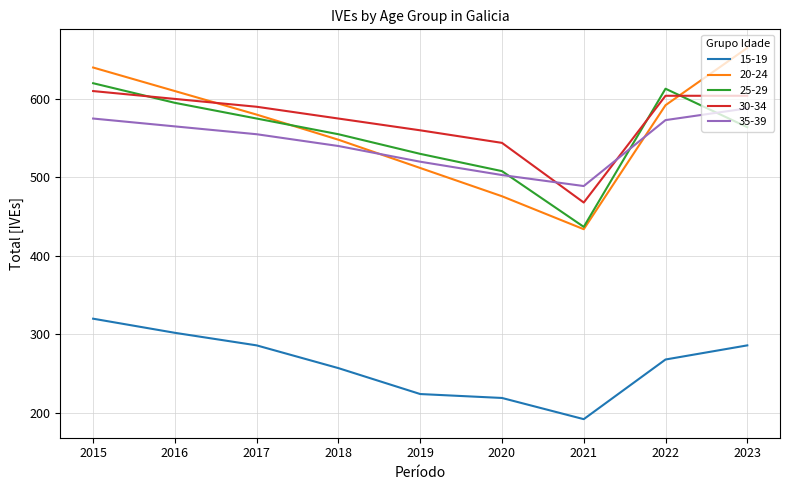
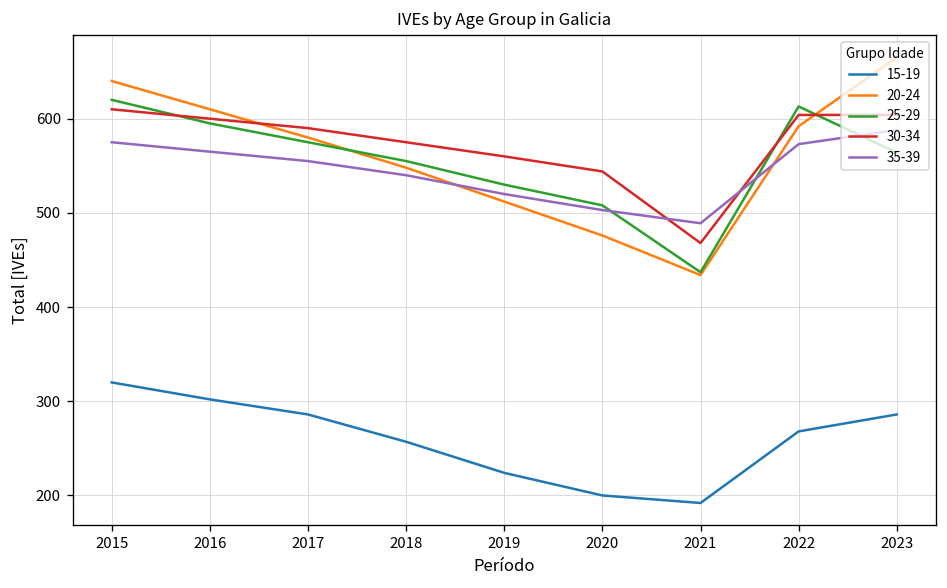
  {
    "15-19": {
      "2015": 320,
      "2016": 300,
      "2017": 290,
      "2018": 260,
      "2019": 220,
-     "2020": 220,
+     "2020": 200,
      "2021": 190,
      "2022": 270,
      "2023": 290
    },
    "20-24": {
      "2015": 640,
      "2016": 610,
      "2017": 580,
      "2018": 550,
      "2019": 510,
      "2020": 480,
      "2022": 590
    },
    "25-29": {
      "2015": 620,
      "2016": 600,
      "2017": 580,
      "2018": 560,
      "2019": 530,
      "2020": 510,
      "2022": 610
    },
    "30-34": {
      "2015": 610,
      "2016": 600,
      "2017": 590,
      "2018": 580,
      "2019": 560,
      "2020": 540,
      "2021": 470,
      "2022": 600
    },
    "35-39": {
      "2015": 580,
      "2016": 570,
      "2017": 560,
      "2018": 540,
      "2019": 520,
      "2020": 500,
      "2021": 490,
      "2022": 570
    }
  }
